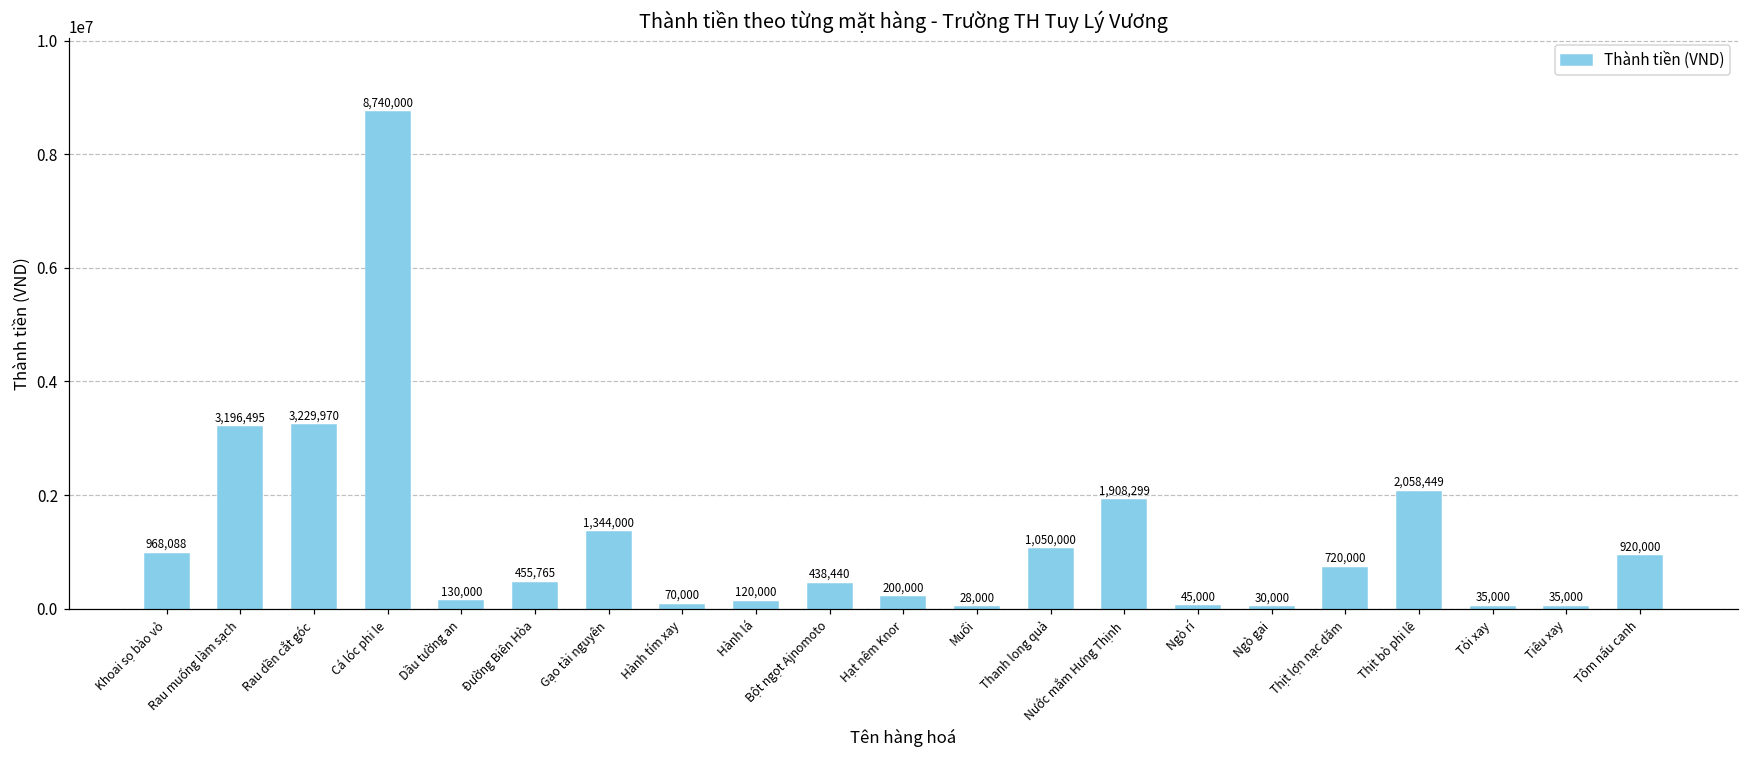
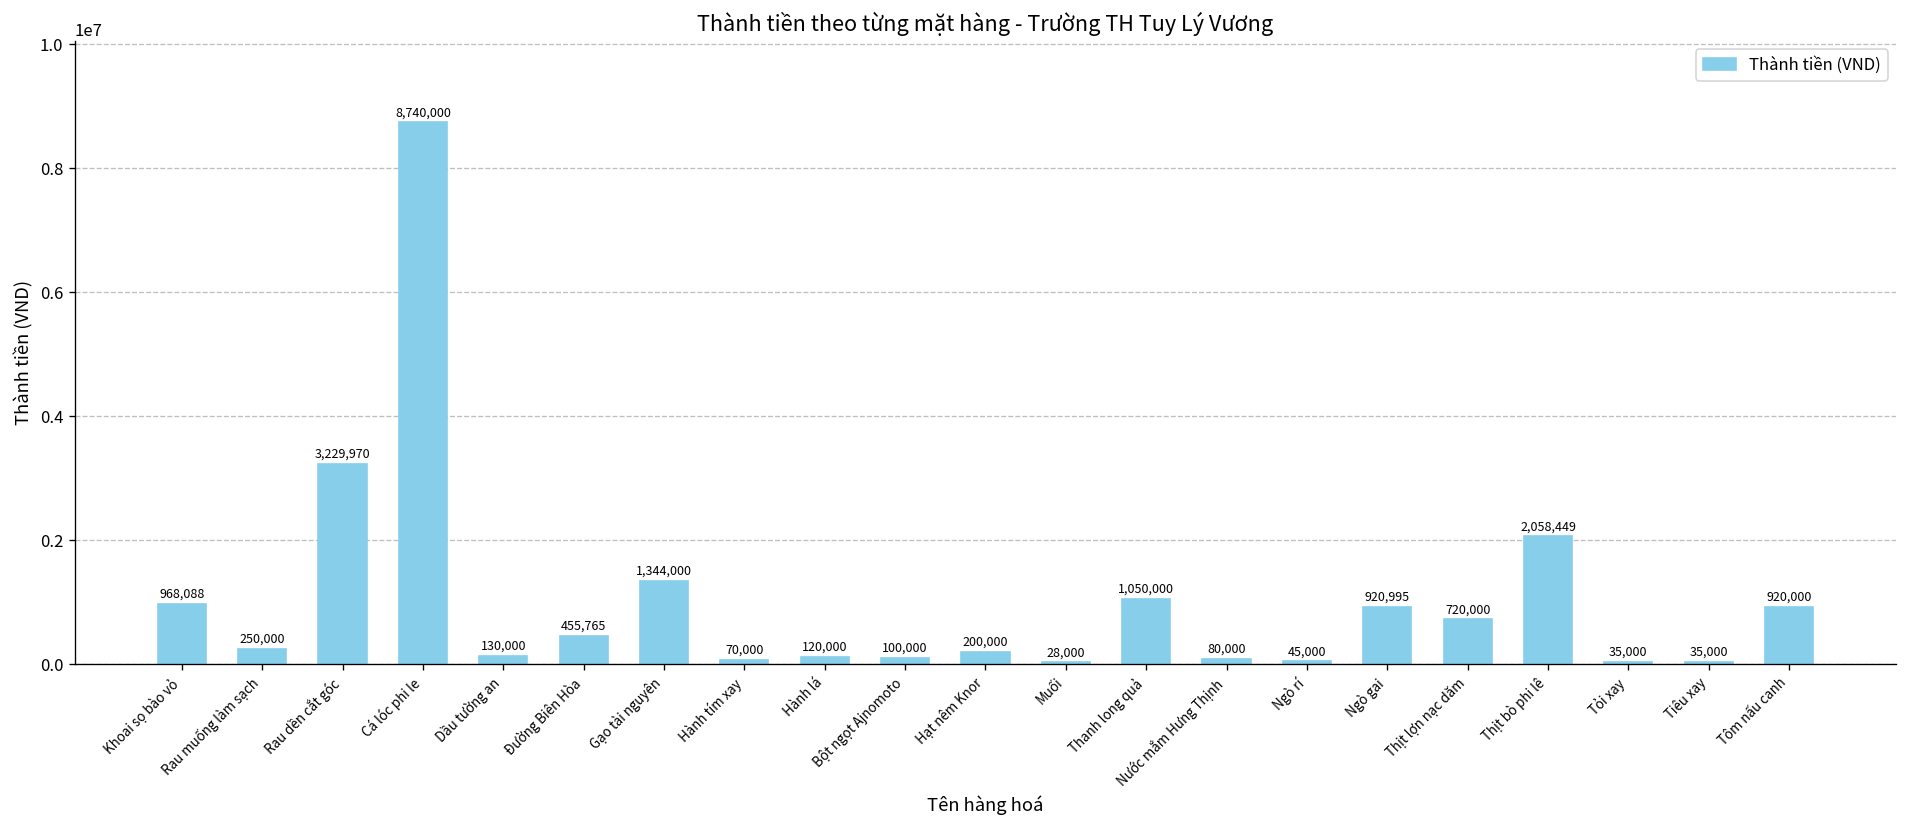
  {
    "Khoai sọ bào vỏ": "968,088",
-   "Rau muống làm sạch": "3,196,495",
+   "Rau muống làm sạch": "250,000",
    "Rau dền cắt góc": "3,229,970",
    "Cá lóc phi le": "8,740,000",
    "Dầu tường an": "130,000",
    "Đường Biên Hòa": "455,765",
    "Gạo tài nguyên": "1,344,000",
    "Hành tím xay": "70,000",
    "Hành lá": "120,000",
-   "Bột ngọt Ajnomoto": "438,440",
+   "Bột ngọt Ajnomoto": "100,000",
    "Hạt nêm Knor": "200,000",
    "Muối": "28,000",
    "Thanh long quả": "1,050,000",
-   "Nước mắm Hưng Thịnh": "1,908,299",
+   "Nước mắm Hưng Thịnh": "80,000",
    "Ngò rí": "45,000",
-   "Ngò gai": "30,000",
+   "Ngò gai": "920,995",
    "Thịt lợn nạc dăm": "720,000",
    "Thịt bò phi lê": "2,058,449",
    "Tỏi xay": "35,000",
    "Tiêu xay": "35,000",
    "Tôm nấu canh": "920,000"
  }
